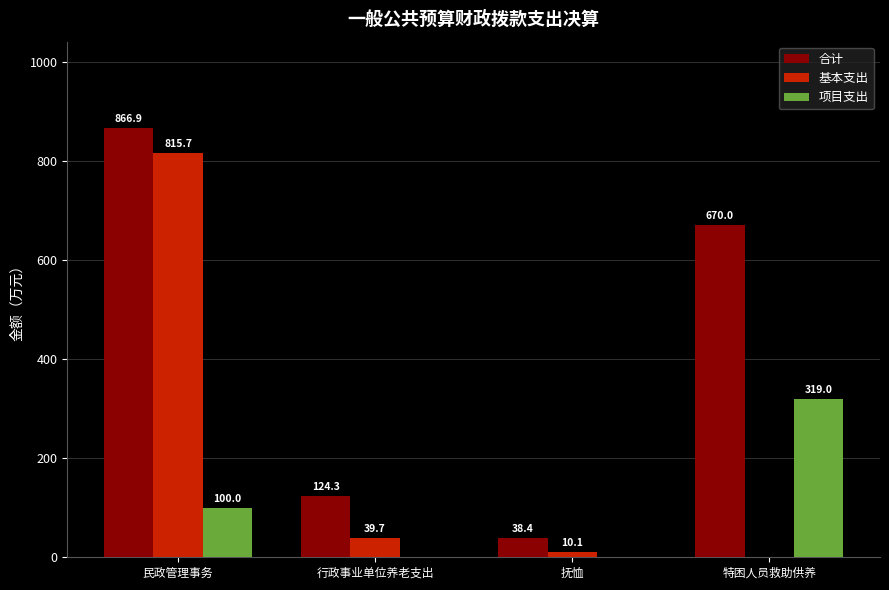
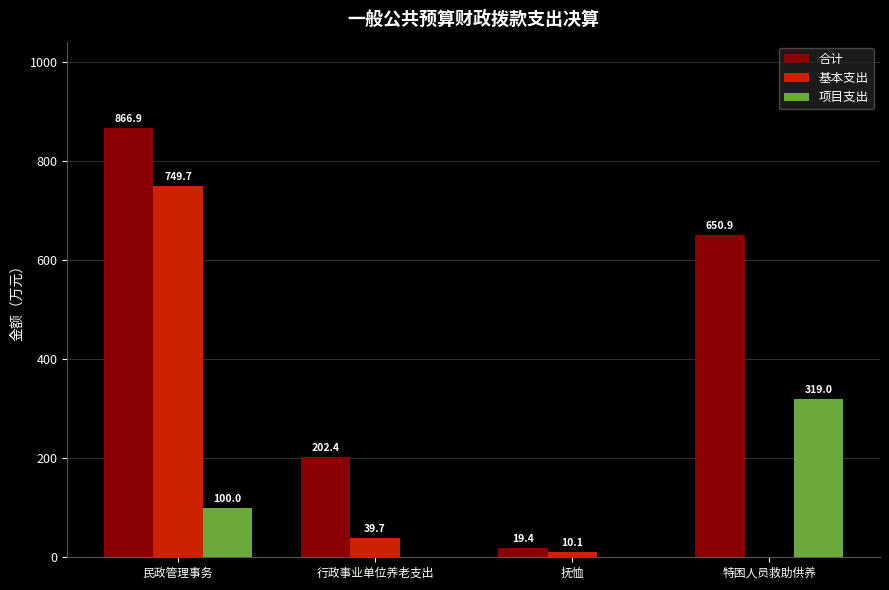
  {
    "合计": {
      "民政管理事务": 866.9,
-     "行政事业单位养老支出": 124.3,
-     "抚恤": 38.4,
-     "特困人员救助供养": 670.0
+     "行政事业单位养老支出": 202.4,
+     "抚恤": 19.4,
+     "特困人员救助供养": 650.9
    },
    "基本支出": {
-     "民政管理事务": 815.7,
+     "民政管理事务": 749.7,
      "行政事业单位养老支出": 39.7,
      "抚恤": 10.1
    },
    "项目支出": {
      "民政管理事务": 100.0,
      "特困人员救助供养": 319.0
    }
  }
